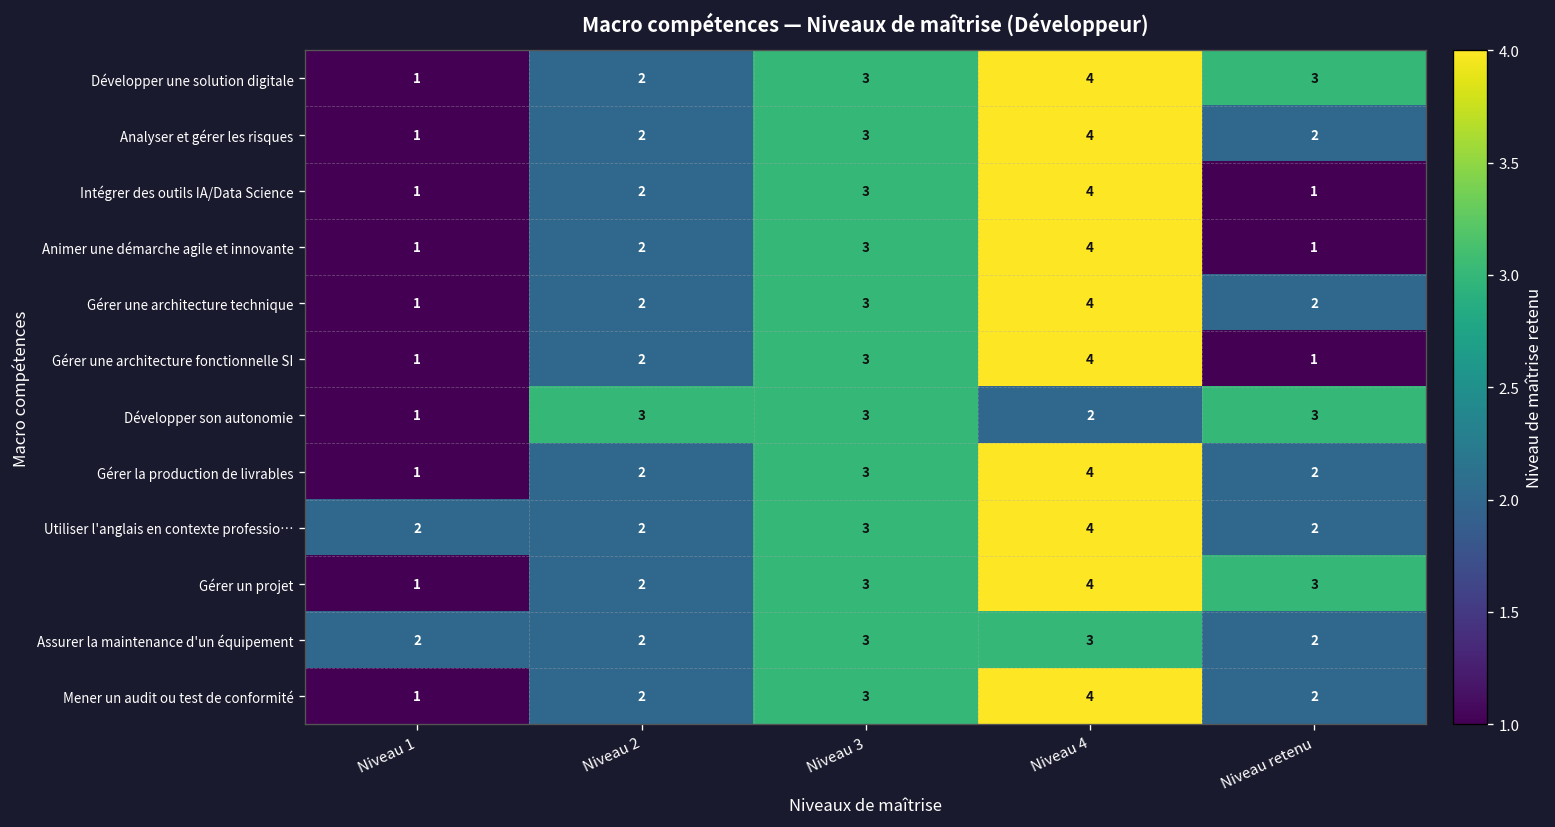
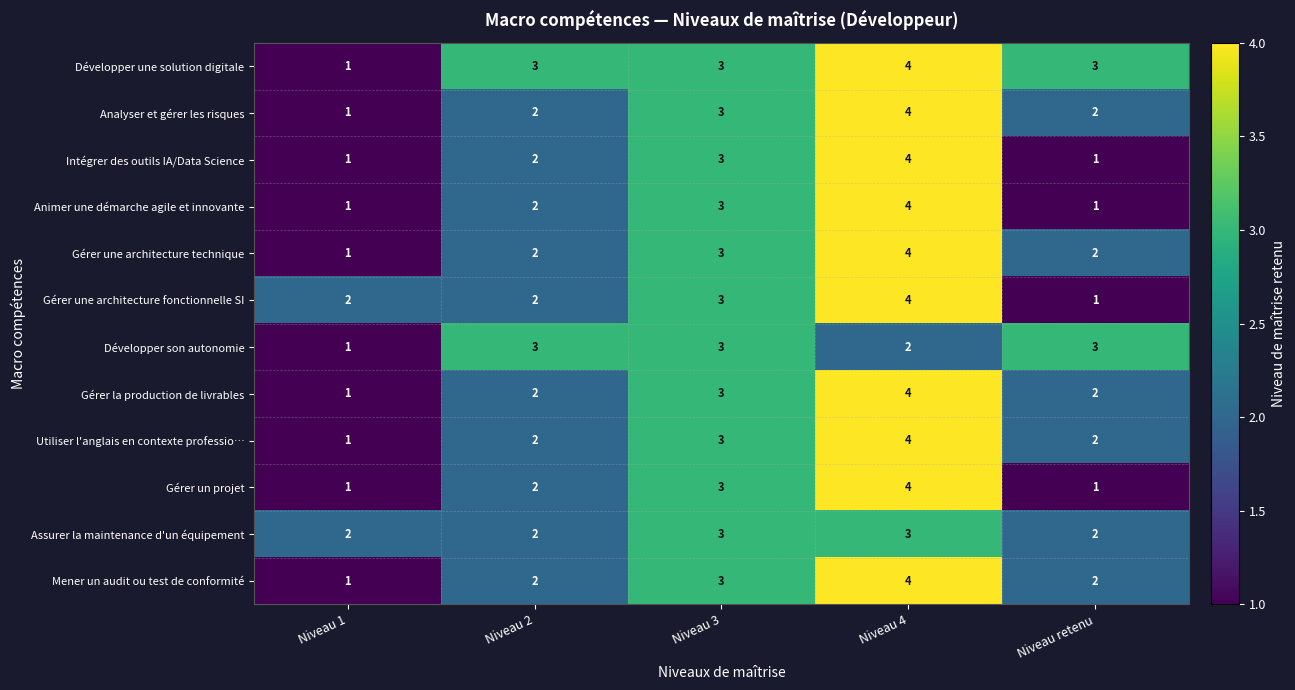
  {
    "Développer une solution digitale": {
      "Niveau 1": 1,
-     "Niveau 2": 2,
+     "Niveau 2": 3,
      "Niveau 3": 3,
      "Niveau 4": 4,
      "Niveau retenu": 3
    },
    "Analyser et gérer les risques": {
      "Niveau 1": 1,
      "Niveau 2": 2,
      "Niveau 3": 3,
      "Niveau 4": 4,
      "Niveau retenu": 2
    },
    "Intégrer des outils IA/Data Science": {
      "Niveau 1": 1,
      "Niveau 2": 2,
      "Niveau 3": 3,
      "Niveau 4": 4,
      "Niveau retenu": 1
    },
    "Animer une démarche agile et innovante": {
      "Niveau 1": 1,
      "Niveau 2": 2,
      "Niveau 3": 3,
      "Niveau 4": 4,
      "Niveau retenu": 1
    },
    "Gérer une architecture technique": {
      "Niveau 1": 1,
      "Niveau 2": 2,
      "Niveau 3": 3,
      "Niveau 4": 4,
      "Niveau retenu": 2
    },
    "Gérer une architecture fonctionnelle SI": {
-     "Niveau 1": 1,
+     "Niveau 1": 2,
      "Niveau 2": 2,
      "Niveau 3": 3,
      "Niveau 4": 4,
      "Niveau retenu": 1
    },
    "Développer son autonomie": {
      "Niveau 1": 1,
      "Niveau 2": 3,
      "Niveau 3": 3,
      "Niveau 4": 2,
      "Niveau retenu": 3
    },
    "Gérer la production de livrables": {
      "Niveau 1": 1,
      "Niveau 2": 2,
      "Niveau 3": 3,
      "Niveau 4": 4,
      "Niveau retenu": 2
    },
    "Utiliser l'anglais en contexte professio…": {
-     "Niveau 1": 2,
+     "Niveau 1": 1,
      "Niveau 2": 2,
      "Niveau 3": 3,
      "Niveau 4": 4,
      "Niveau retenu": 2
    },
    "Gérer un projet": {
      "Niveau 1": 1,
      "Niveau 2": 2,
      "Niveau 3": 3,
      "Niveau 4": 4,
-     "Niveau retenu": 3
+     "Niveau retenu": 1
    },
    "Assurer la maintenance d'un équipement": {
      "Niveau 1": 2,
      "Niveau 2": 2,
      "Niveau 3": 3,
      "Niveau 4": 3,
      "Niveau retenu": 2
    },
    "Mener un audit ou test de conformité": {
      "Niveau 1": 1,
      "Niveau 2": 2,
      "Niveau 3": 3,
      "Niveau 4": 4,
      "Niveau retenu": 2
    }
  }
